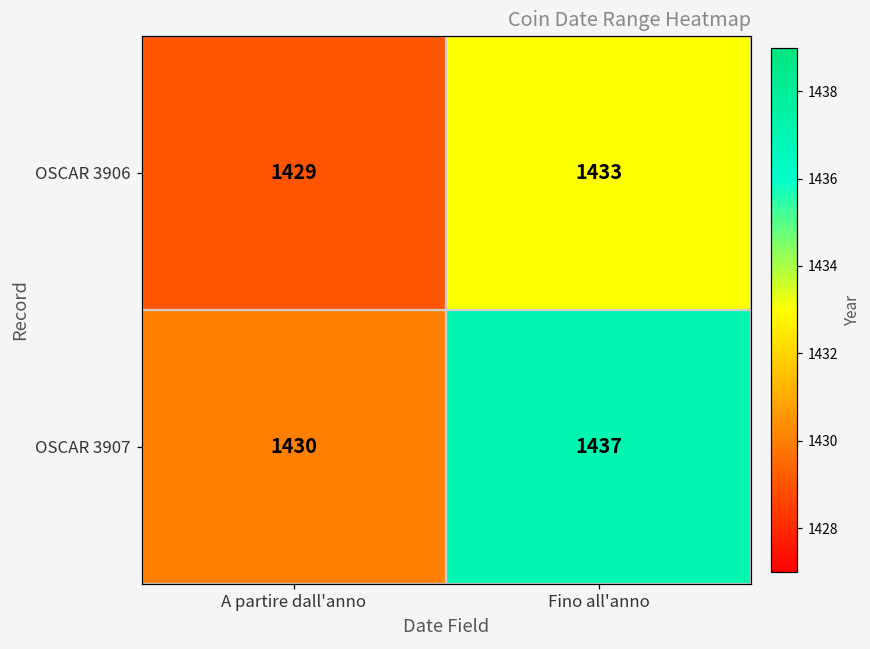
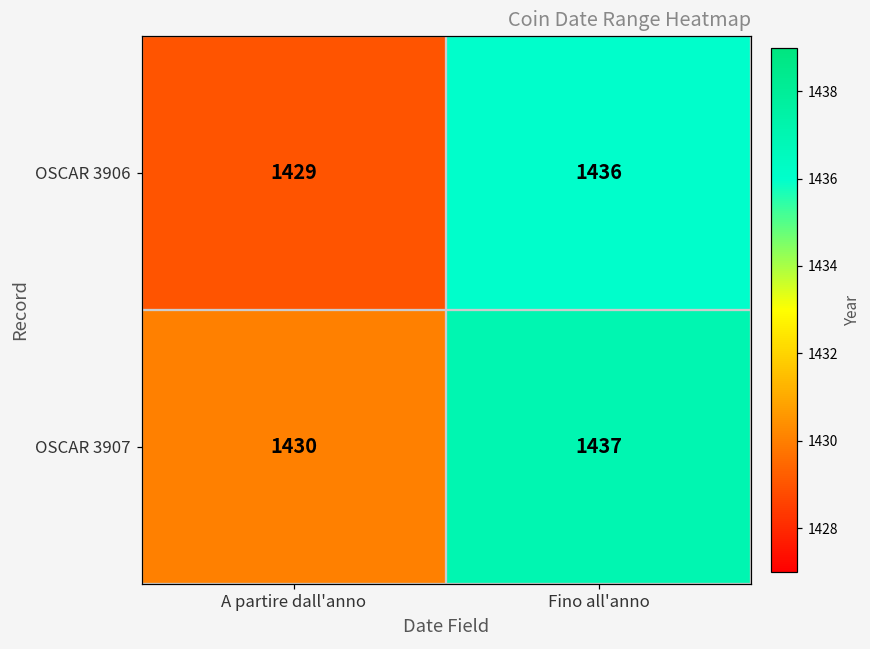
  {
    "OSCAR 3906": {
      "A partire dall'anno": 1429,
-     "Fino all'anno": 1433
+     "Fino all'anno": 1436
    },
    "OSCAR 3907": {
      "A partire dall'anno": 1430,
      "Fino all'anno": 1437
    }
  }
